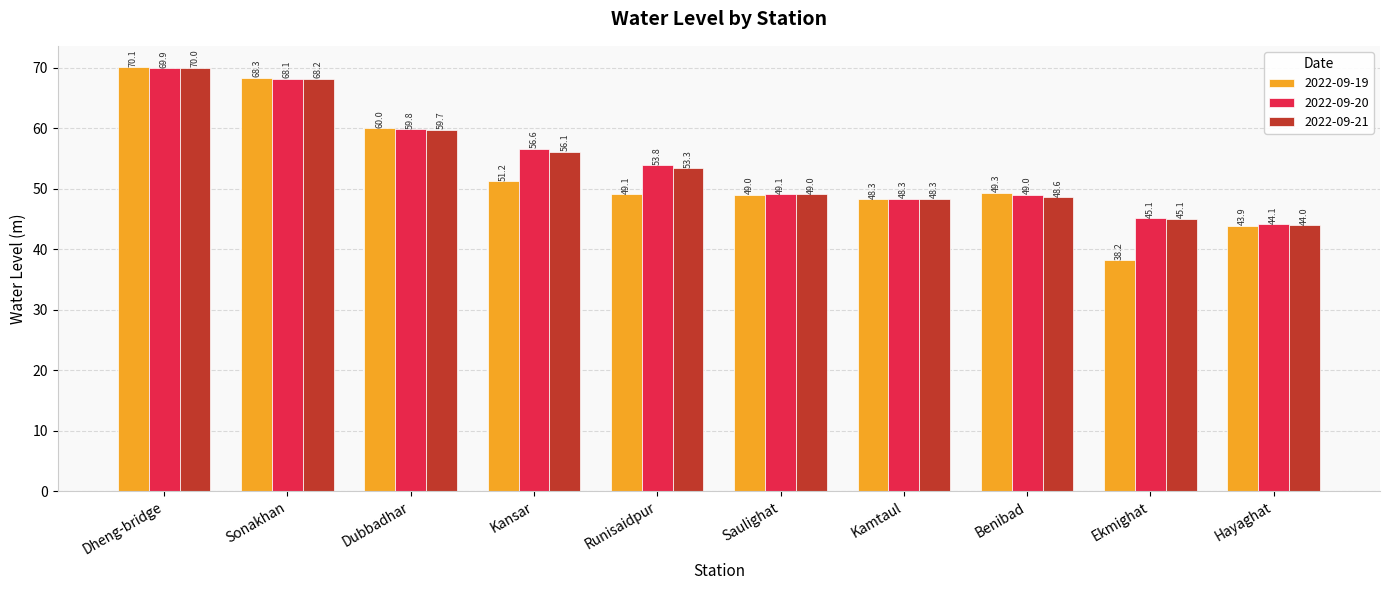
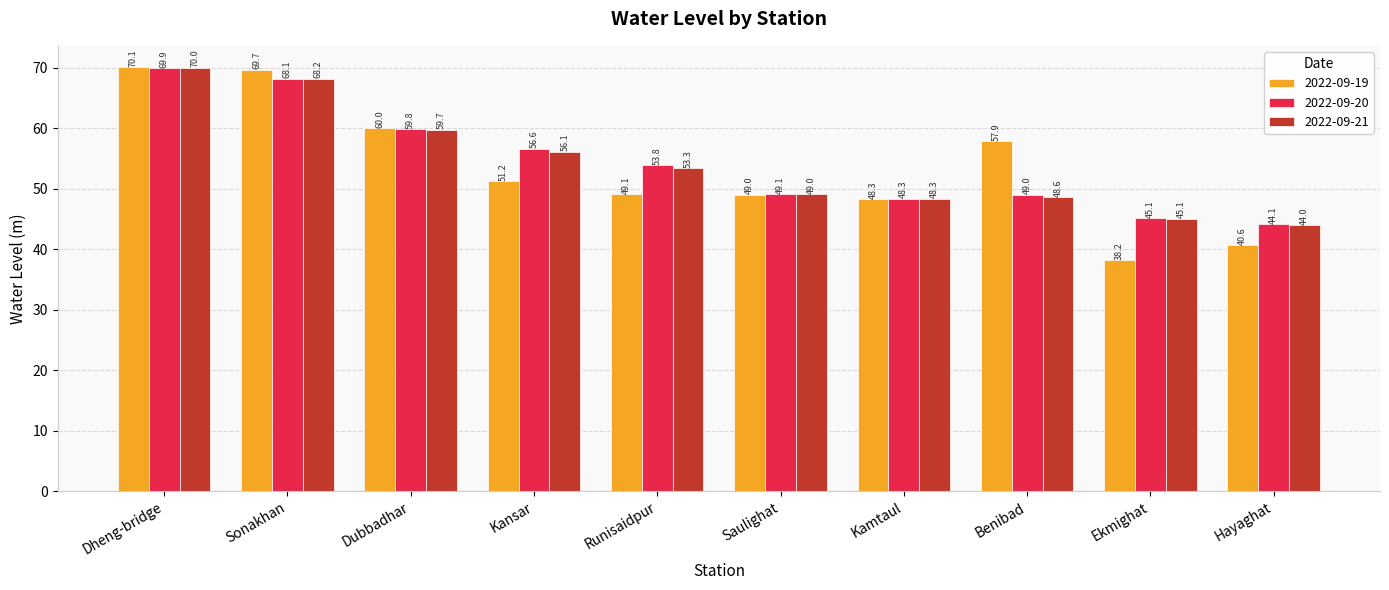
  {
    "2022-09-19": {
      "Dheng-bridge": 70.1,
-     "Sonakhan": 68.3,
+     "Sonakhan": 69.7,
      "Dubbadhar": 60.0,
      "Kansar": 51.2,
      "Runisaidpur": 49.1,
      "Saulighat": 49.0,
      "Kamtaul": 48.3,
-     "Benibad": 49.3,
+     "Benibad": 57.9,
      "Ekmighat": 38.2,
-     "Hayaghat": 43.9
+     "Hayaghat": 40.6
    }
  }
